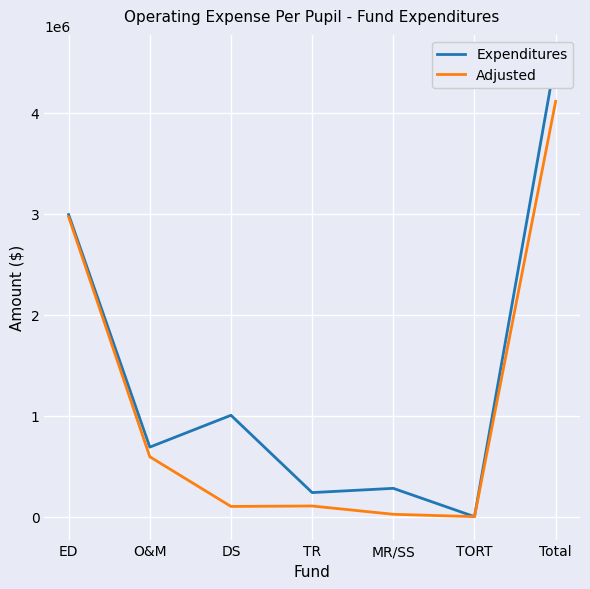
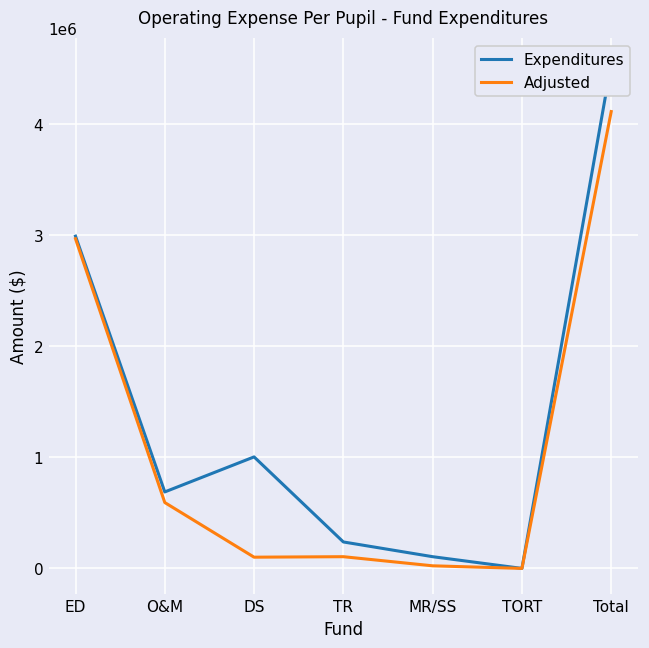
  {
    "Expenditures": {
      "O&M": 690000,
      "DS": 1000000,
      "TR": 240000,
-     "MR/SS": 280000
+     "MR/SS": 110000
    },
    "Adjusted": {
      "O&M": 590000,
      "DS": 100000,
      "TR": 110000,
      "MR/SS": 20000,
      "Total": 4120000
    }
  }
